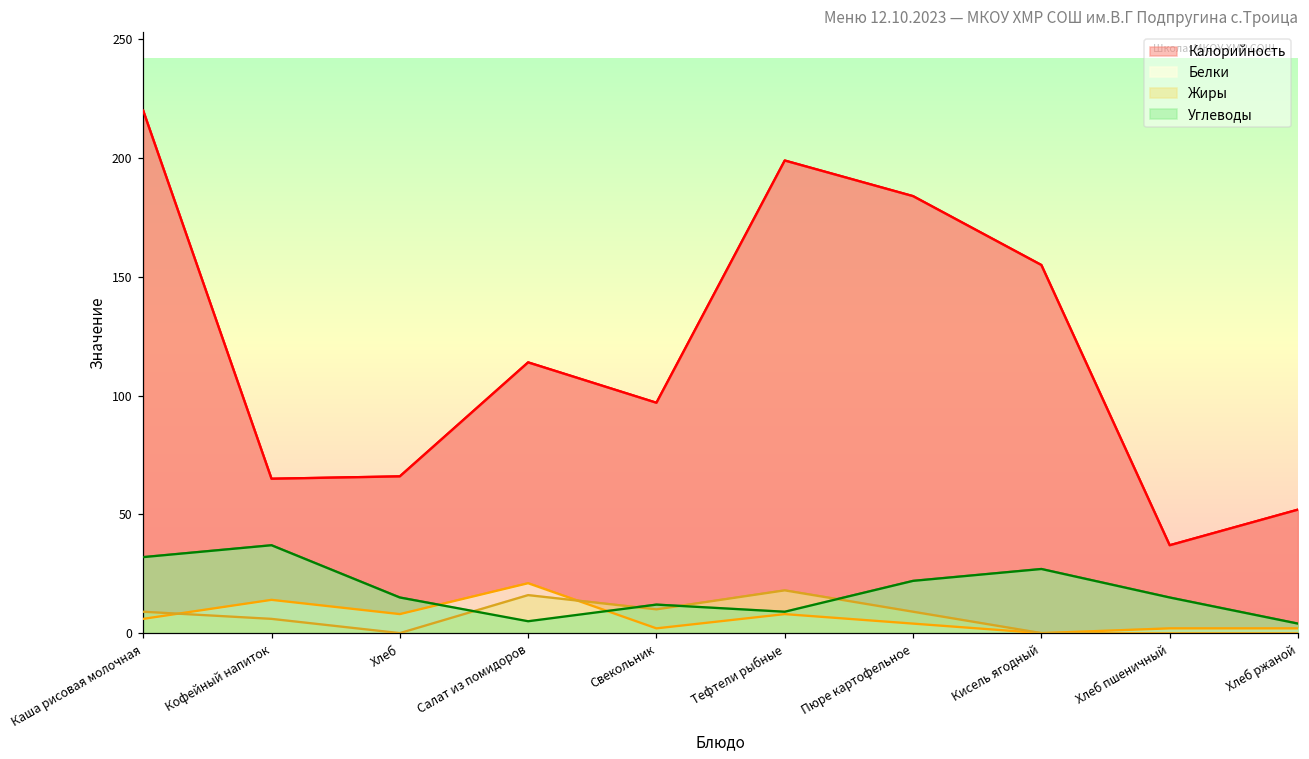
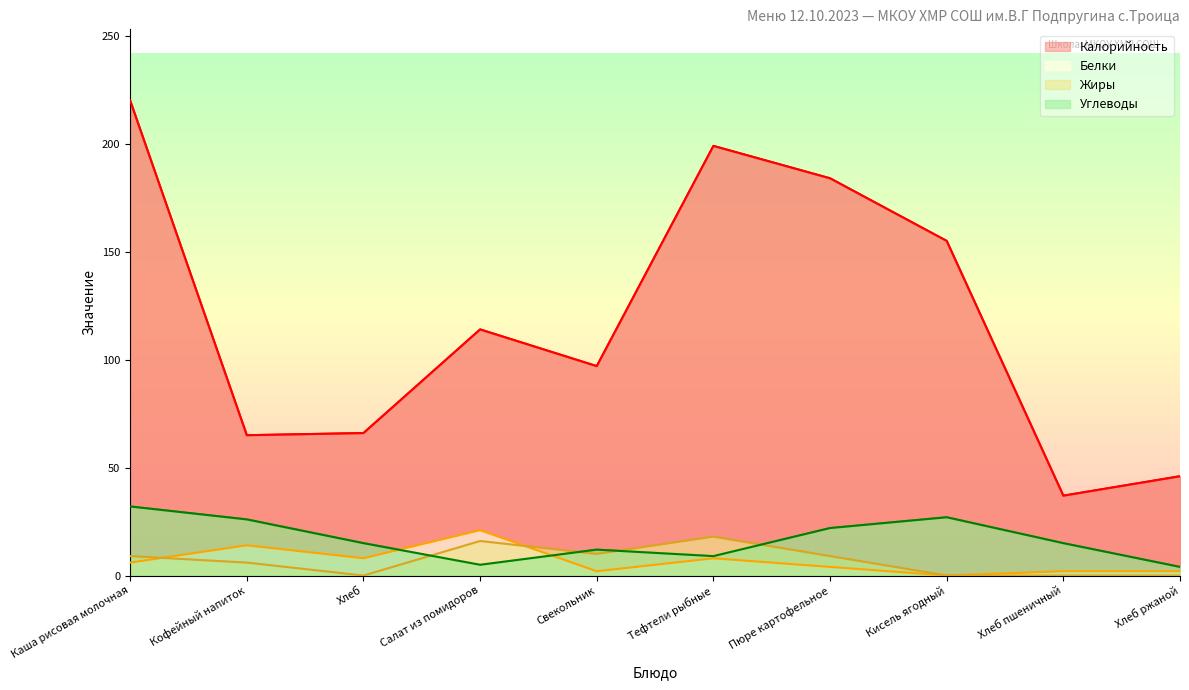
  {
    "Калорийность": {
      "Каша рисовая молочная": 220,
      "Кофейный напиток": 65,
      "Хлеб": 66,
      "Салат из помидоров": 114,
      "Свекольник": 97,
      "Тефтели рыбные": 199,
      "Пюре картофельное": 184,
      "Кисель ягодный": 155,
      "Хлеб пшеничный": 37,
-     "Хлеб ржаной": 52
+     "Хлеб ржаной": 46
    },
    "Белки": {
      "Каша рисовая молочная": 6,
      "Кофейный напиток": 14,
      "Хлеб": 8,
      "Салат из помидоров": 21,
      "Свекольник": 2,
      "Пюре картофельное": 4,
      "Хлеб пшеничный": 2,
      "Хлеб ржаной": 2
    },
    "Жиры": {
      "Каша рисовая молочная": 9,
      "Кофейный напиток": 6,
      "Хлеб": 0,
      "Салат из помидоров": 16,
      "Свекольник": 10,
      "Тефтели рыбные": 18,
      "Пюре картофельное": 9,
      "Хлеб пшеничный": 0,
      "Хлеб ржаной": 0
    },
    "Углеводы": {
      "Каша рисовая молочная": 32,
-     "Кофейный напиток": 37,
+     "Кофейный напиток": 26,
      "Хлеб": 15,
      "Салат из помидоров": 5,
      "Свекольник": 12,
      "Пюре картофельное": 22,
      "Кисель ягодный": 27,
      "Хлеб пшеничный": 15,
      "Хлеб ржаной": 4
    }
  }
